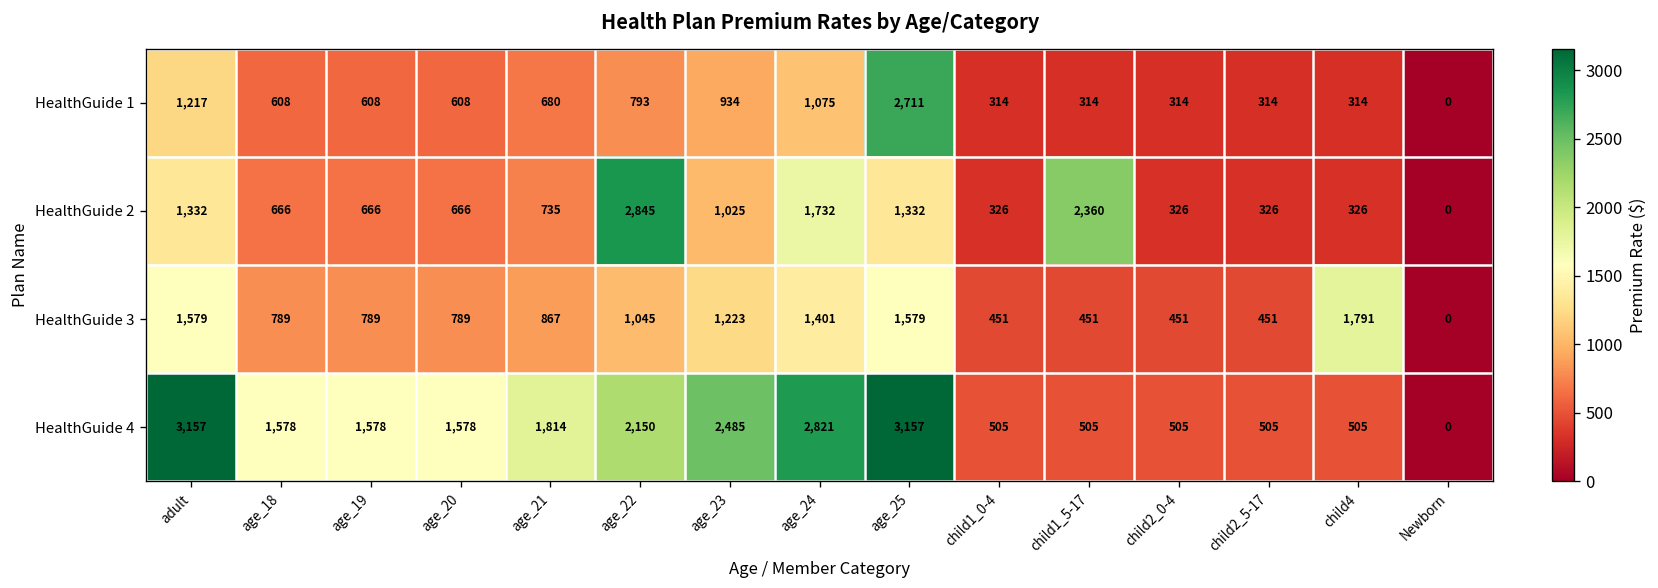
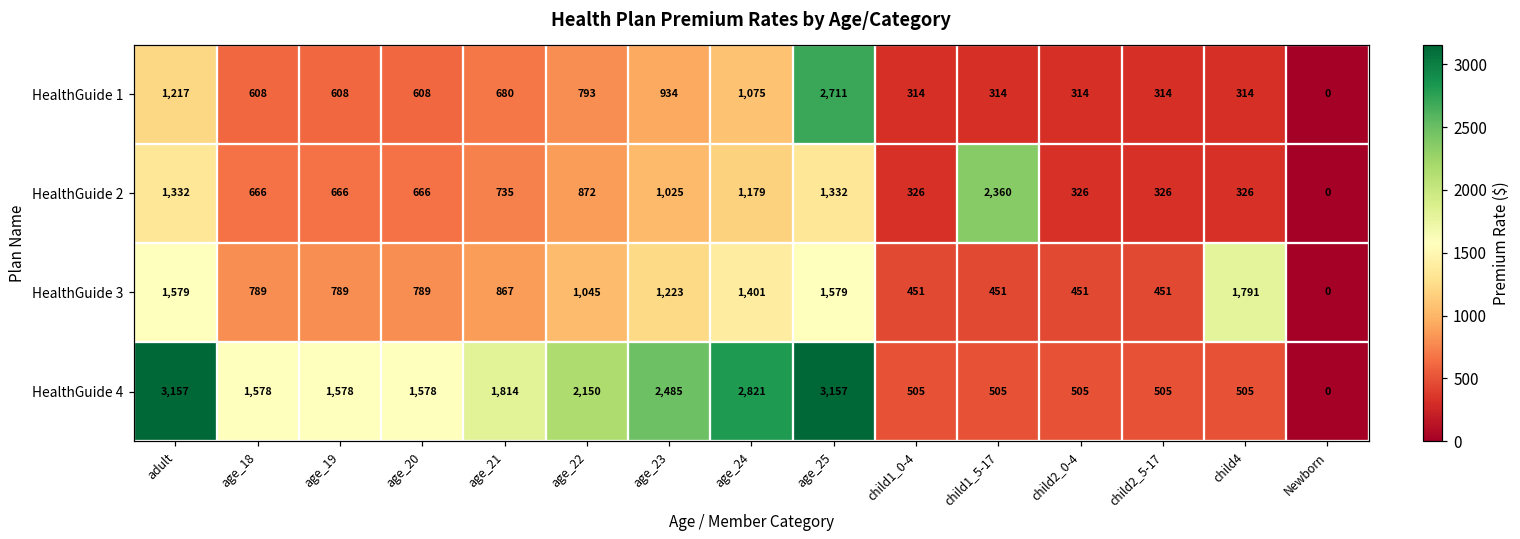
  {
    "HealthGuide 1": {
      "adult": "1,217",
      "age_18": "608",
      "age_19": "608",
      "age_20": "608",
      "age_21": "680",
      "age_22": "793",
      "age_23": "934",
      "age_24": "1,075",
      "age_25": "2,711",
      "child1_0-4": "314",
      "child1_5-17": "314",
      "child2_0-4": "314",
      "child2_5-17": "314",
      "child4": "314",
      "Newborn": "0"
    },
    "HealthGuide 2": {
      "adult": "1,332",
      "age_18": "666",
      "age_19": "666",
      "age_20": "666",
      "age_21": "735",
-     "age_22": "2,845",
+     "age_22": "872",
      "age_23": "1,025",
-     "age_24": "1,732",
+     "age_24": "1,179",
      "age_25": "1,332",
      "child1_0-4": "326",
      "child1_5-17": "2,360",
      "child2_0-4": "326",
      "child2_5-17": "326",
      "child4": "326",
      "Newborn": "0"
    },
    "HealthGuide 3": {
      "adult": "1,579",
      "age_18": "789",
      "age_19": "789",
      "age_20": "789",
      "age_21": "867",
      "age_22": "1,045",
      "age_23": "1,223",
      "age_24": "1,401",
      "age_25": "1,579",
      "child1_0-4": "451",
      "child1_5-17": "451",
      "child2_0-4": "451",
      "child2_5-17": "451",
      "child4": "1,791",
      "Newborn": "0"
    },
    "HealthGuide 4": {
      "adult": "3,157",
      "age_18": "1,578",
      "age_19": "1,578",
      "age_20": "1,578",
      "age_21": "1,814",
      "age_22": "2,150",
      "age_23": "2,485",
      "age_24": "2,821",
      "age_25": "3,157",
      "child1_0-4": "505",
      "child1_5-17": "505",
      "child2_0-4": "505",
      "child2_5-17": "505",
      "child4": "505",
      "Newborn": "0"
    }
  }
